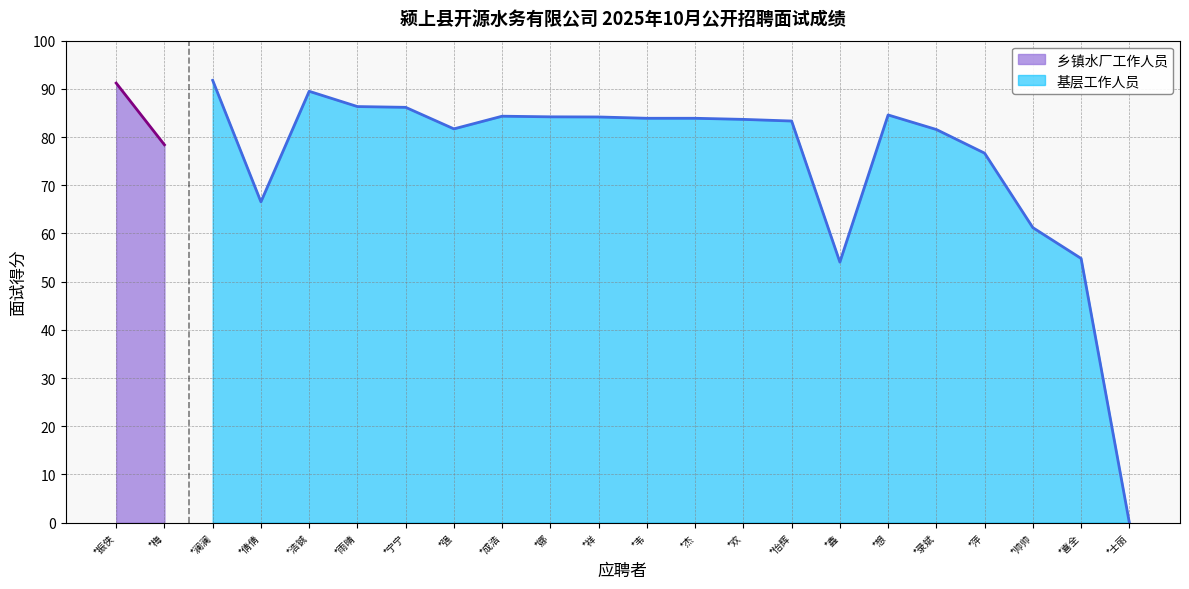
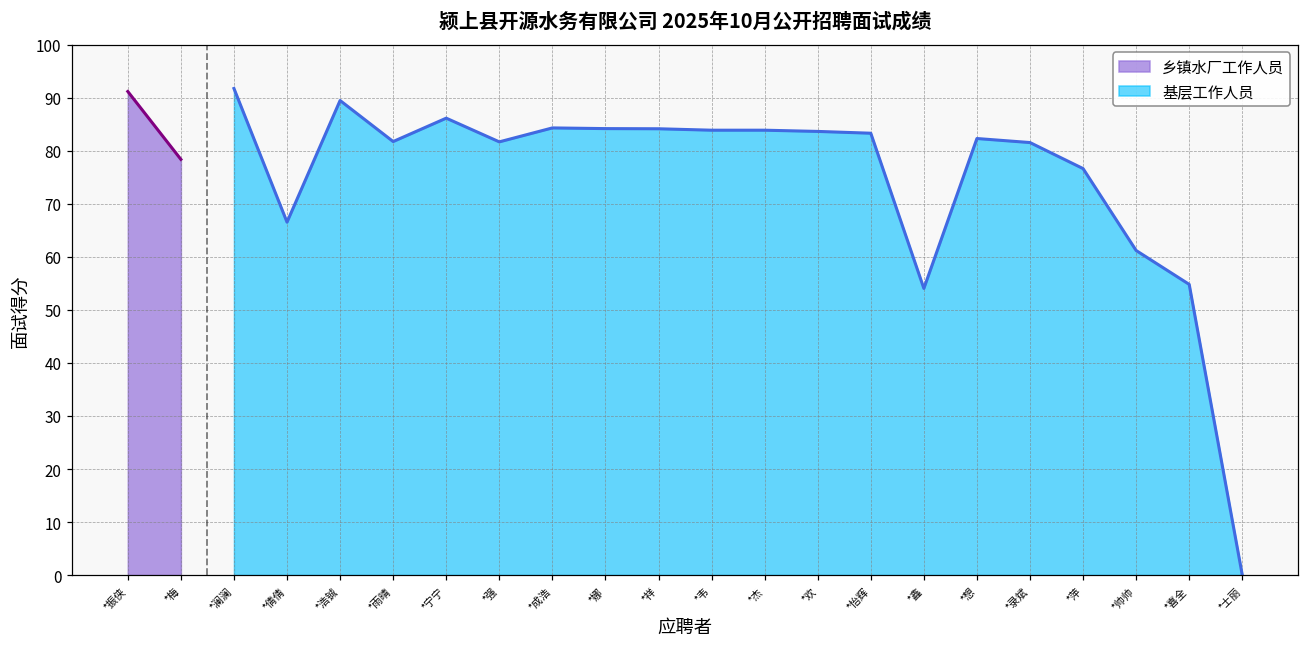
  {
    "乡镇水厂工作人员": {
      "*振侠": 91,
      "*梅": 78
    },
    "基层工作人员": {
      "*澜澜": 92,
      "*倩倩": 67,
      "*浩铖": 90,
-     "*雨晴": 86,
+     "*雨晴": 82,
      "*宁宁": 86,
      "*强": 82,
      "*成浩": 84,
      "*娜": 84,
      "*祥": 84,
      "*韦": 84,
      "*杰": 84,
      "*欢": 84,
      "*怡辉": 83,
      "*鑫": 54,
-     "*想": 85,
+     "*想": 82,
      "*录斌": 82,
      "*萍": 77,
      "*帅帅": 61,
      "*喜全": 55,
      "*士丽": 0
    }
  }
